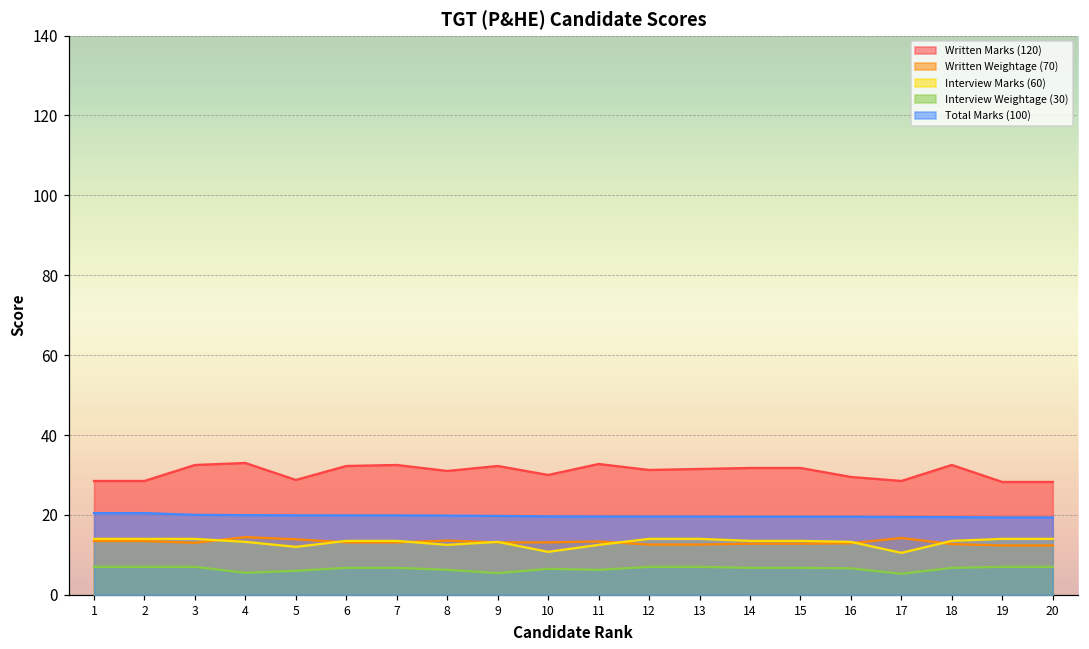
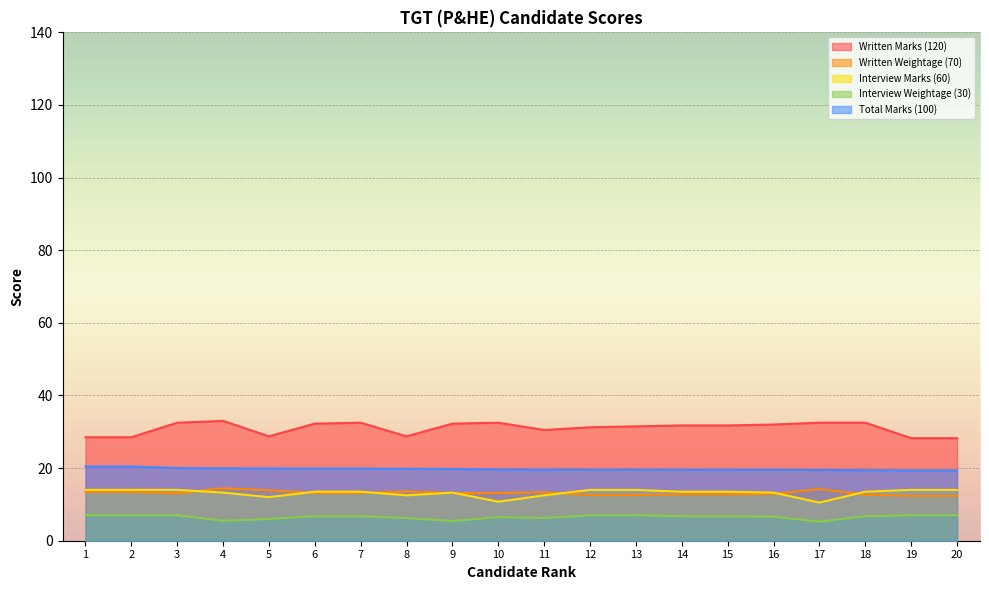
  {
    "Written Marks (120)": {
      "1": 29,
      "2": 29,
      "3": 33,
      "4": 33,
      "5": 29,
      "6": 32,
      "7": 33,
-     "8": 31,
+     "8": 29,
      "9": 32,
-     "10": 30,
-     "11": 33,
+     "10": 33,
+     "11": 31,
      "12": 31,
      "13": 32,
      "14": 32,
      "15": 32,
-     "16": 30,
-     "17": 29,
+     "16": 32,
+     "17": 33,
      "18": 33,
      "19": 28,
      "20": 28
    },
    "Written Weightage (70)": {
      "3": 13,
      "4": 14,
      "5": 14,
      "8": 14,
      "10": 13,
      "11": 13,
      "12": 13,
      "13": 13,
      "14": 13,
      "15": 13,
      "17": 14,
      "18": 13,
      "19": 12,
      "20": 12
    },
    "Interview Marks (60)": {
      "3": 14,
      "4": 13,
      "5": 12,
      "8": 13,
      "10": 11,
      "11": 13,
      "12": 14,
      "13": 14,
      "14": 14,
      "15": 14,
      "17": 11,
      "18": 14,
      "19": 14,
      "20": 14
    },
    "Interview Weightage (30)": {
      "1": 7,
      "2": 7,
      "3": 7,
      "4": 6,
      "5": 6,
      "6": 7,
      "7": 7,
      "8": 6,
      "9": 5,
      "10": 7,
      "11": 6,
      "12": 7,
      "13": 7,
      "14": 7,
      "15": 7,
      "16": 7,
      "17": 5,
      "18": 7,
      "19": 7,
      "20": 7
    },
    "Total Marks (100)": {
      "1": 20,
      "2": 20,
      "3": 20,
      "4": 20,
      "5": 20,
      "6": 20,
      "7": 20,
      "8": 20,
      "9": 20,
      "10": 20,
      "11": 20,
      "12": 20,
      "13": 20,
      "14": 20,
      "15": 20,
      "16": 20,
      "17": 19,
      "18": 19,
      "19": 19,
      "20": 19
    }
  }
